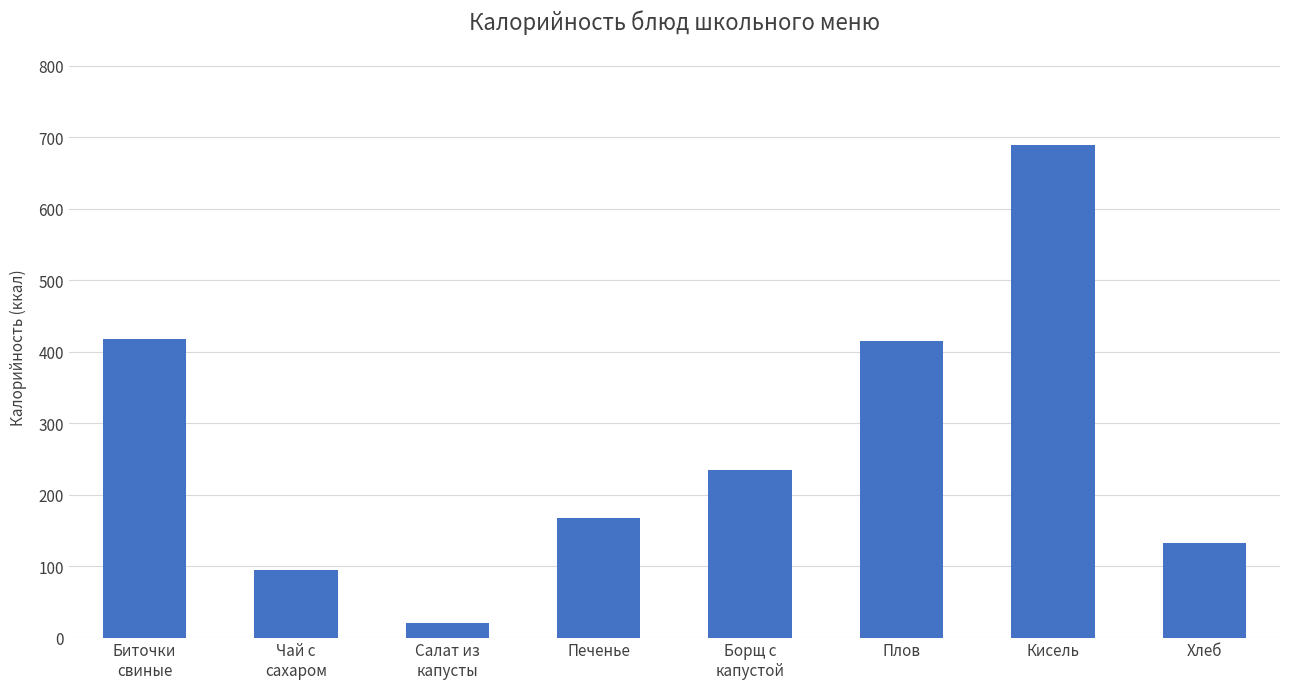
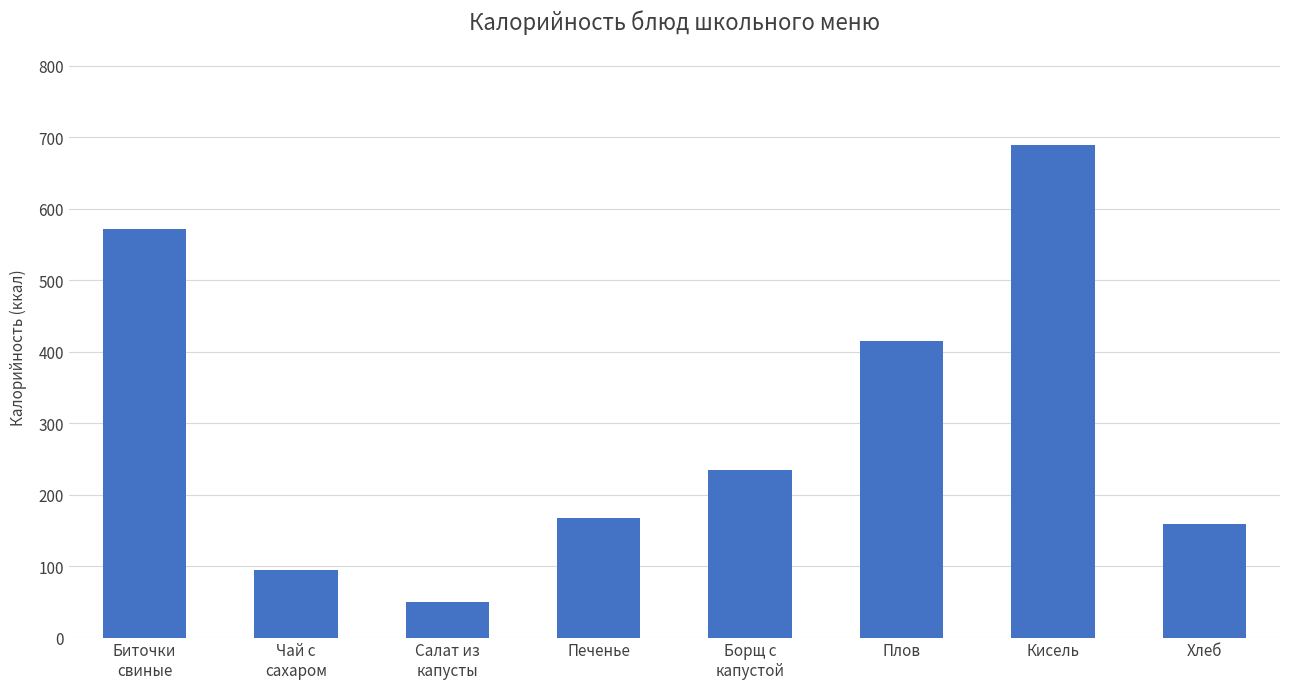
  {
-   "Биточки свиные": 420,
+   "Биточки свиные": 570,
    "Чай с сахаром": 90,
-   "Салат из капусты": 20,
+   "Салат из капусты": 50,
    "Печенье": 170,
    "Борщ с капустой": 230,
    "Плов": 420,
    "Кисель": 690,
-   "Хлеб": 130
+   "Хлеб": 160
  }
